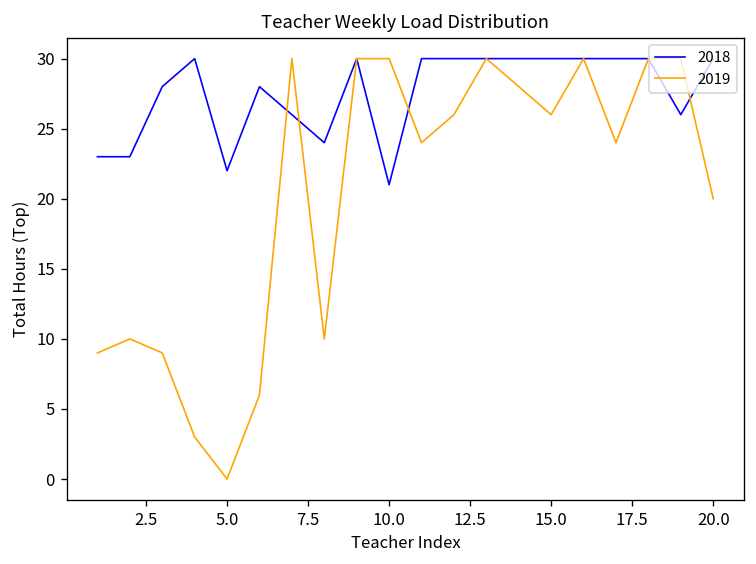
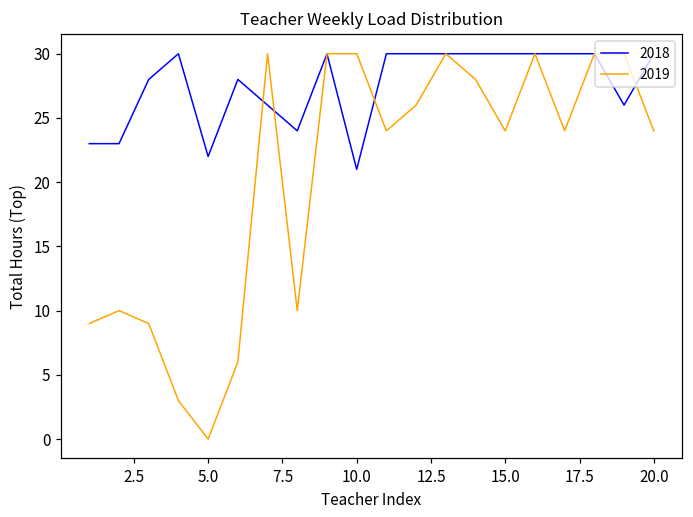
  {
    "2018": {
      "5.0": 22,
      "10.0": 21,
      "15.0": 30
    },
    "2019": {
      "5.0": 0,
      "10.0": 30,
-     "15.0": 26,
-     "20.0": 20
+     "15.0": 24,
+     "20.0": 24
    }
  }
